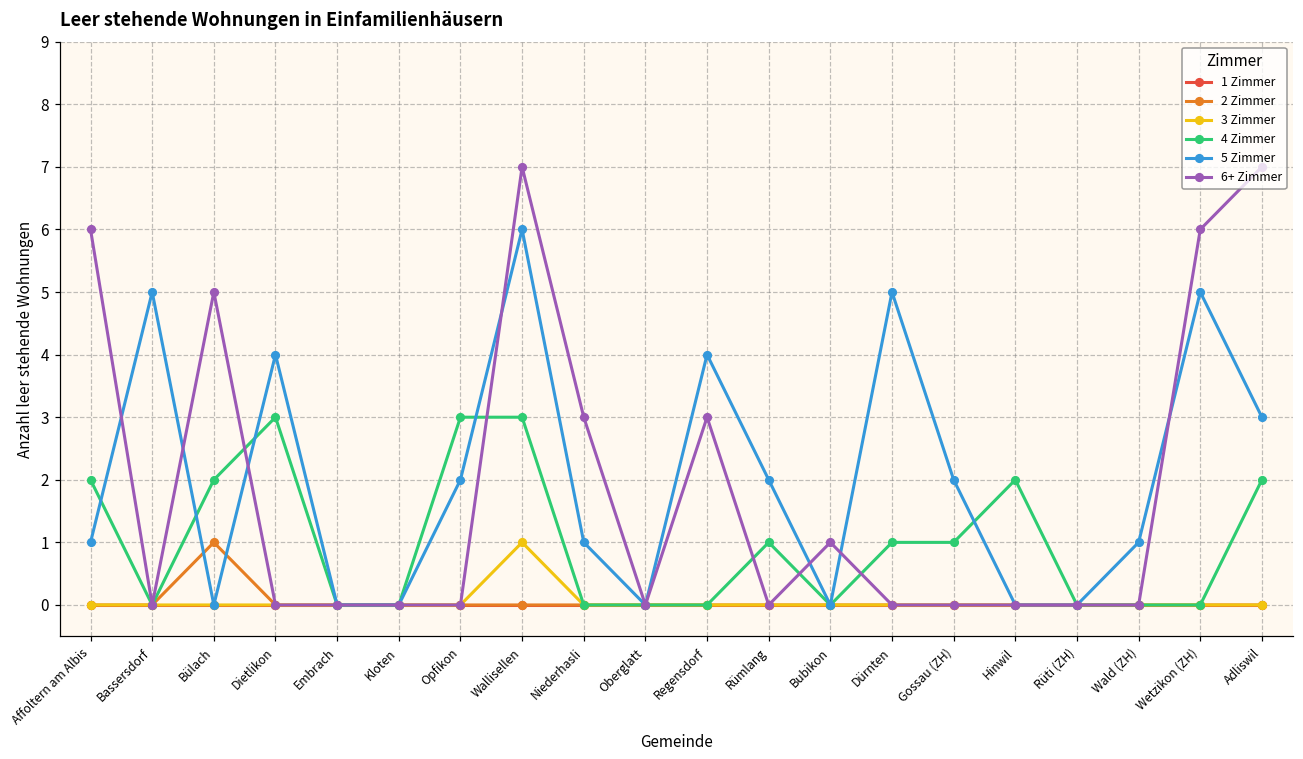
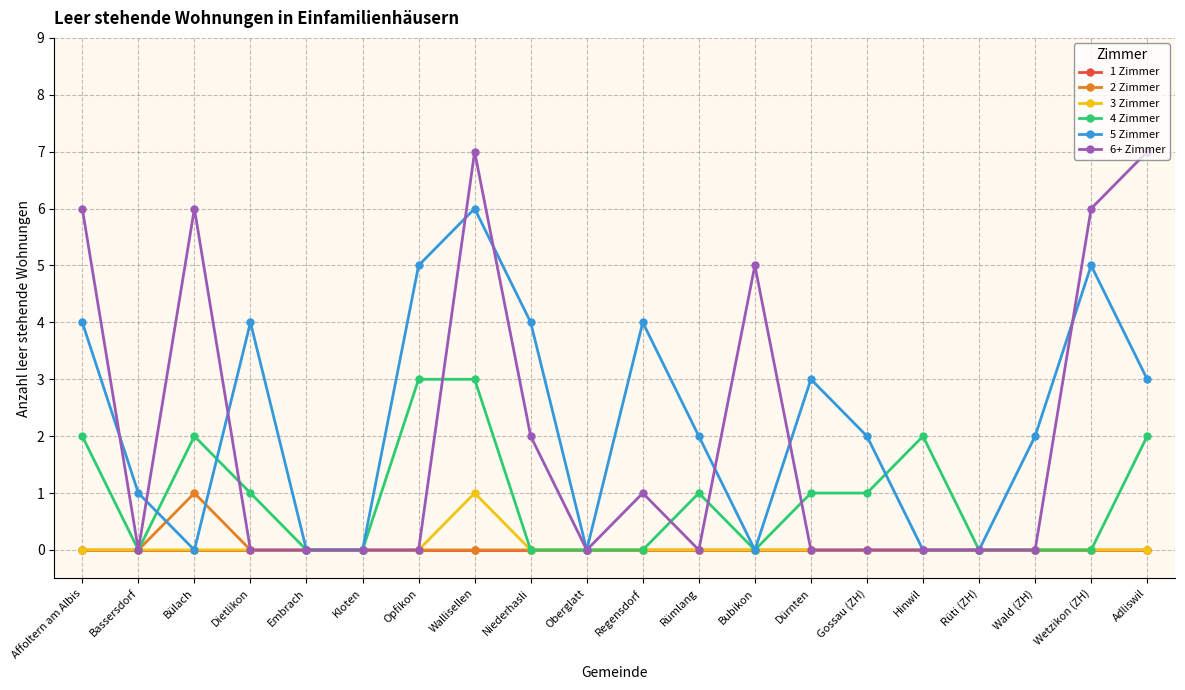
  {
    "3 Zimmer": {
      "Wallisellen": 1
    },
    "4 Zimmer": {
      "Affoltern am Albis": 2,
      "Bülach": 2,
-     "Dietlikon": 3,
+     "Dietlikon": 1,
      "Opfikon": 3,
      "Wallisellen": 3,
      "Rümlang": 1,
      "Dürnten": 1,
      "Gossau (ZH)": 1,
      "Hinwil": 2,
      "Adliswil": 2
    },
    "5 Zimmer": {
-     "Affoltern am Albis": 1,
-     "Bassersdorf": 5,
+     "Affoltern am Albis": 4,
+     "Bassersdorf": 1,
      "Dietlikon": 4,
-     "Opfikon": 2,
+     "Opfikon": 5,
      "Wallisellen": 6,
-     "Niederhasli": 1,
+     "Niederhasli": 4,
      "Regensdorf": 4,
      "Rümlang": 2,
-     "Dürnten": 5,
+     "Dürnten": 3,
      "Gossau (ZH)": 2,
-     "Wald (ZH)": 1,
+     "Wald (ZH)": 2,
      "Wetzikon (ZH)": 5,
      "Adliswil": 3
    },
    "6+ Zimmer": {
      "Affoltern am Albis": 6,
-     "Bülach": 5,
+     "Bülach": 6,
      "Wallisellen": 7,
-     "Niederhasli": 3,
-     "Regensdorf": 3,
-     "Bubikon": 1,
+     "Niederhasli": 2,
+     "Regensdorf": 1,
+     "Bubikon": 5,
      "Wetzikon (ZH)": 6
    }
  }
